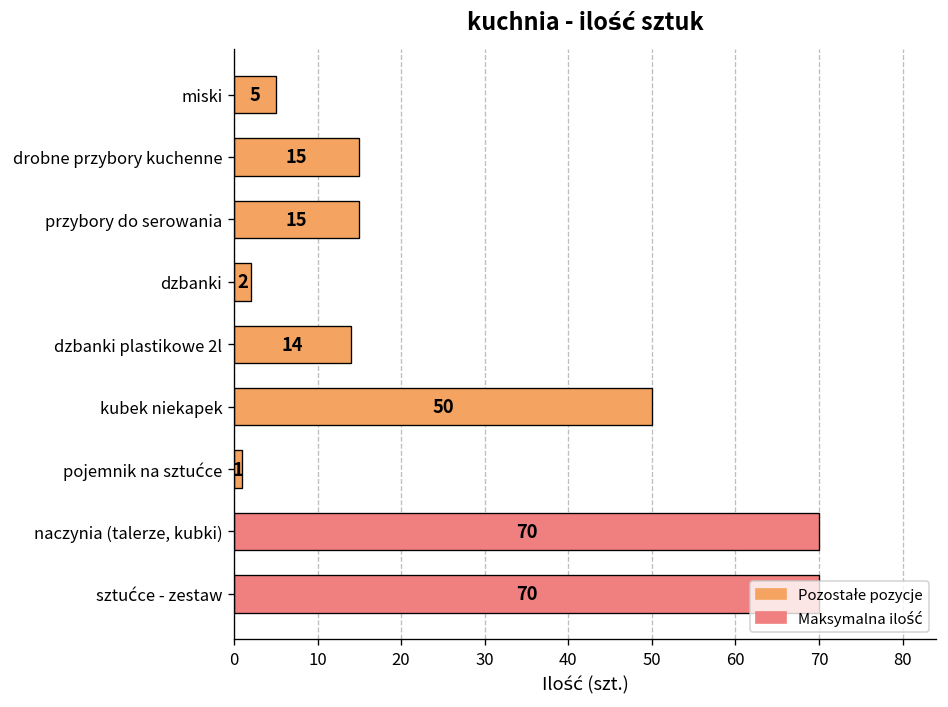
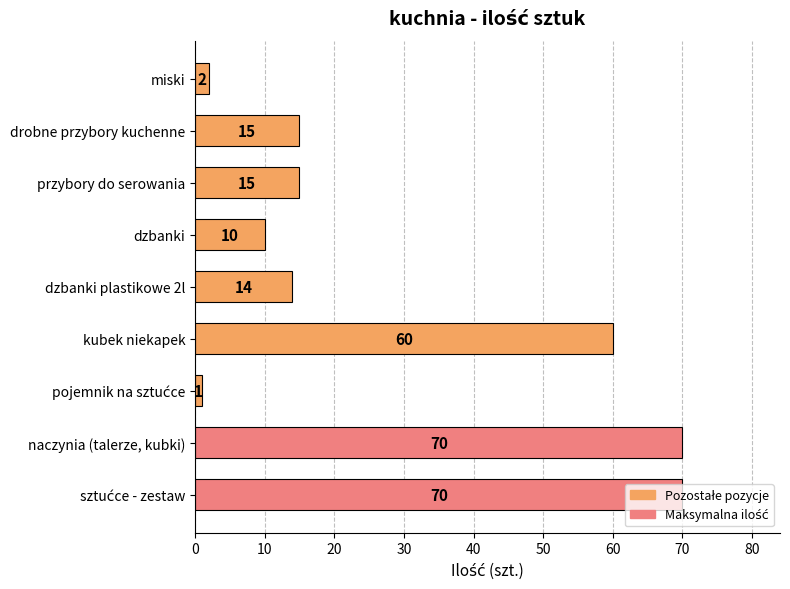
  {
-   "miski": 5,
+   "miski": 2,
    "drobne przybory kuchenne": 15,
    "przybory do serowania": 15,
-   "dzbanki": 2,
+   "dzbanki": 10,
    "dzbanki plastikowe 2l": 14,
-   "kubek niekapek": 50,
+   "kubek niekapek": 60,
    "pojemnik na sztućce": 1,
    "naczynia (talerze, kubki)": 70
  }
